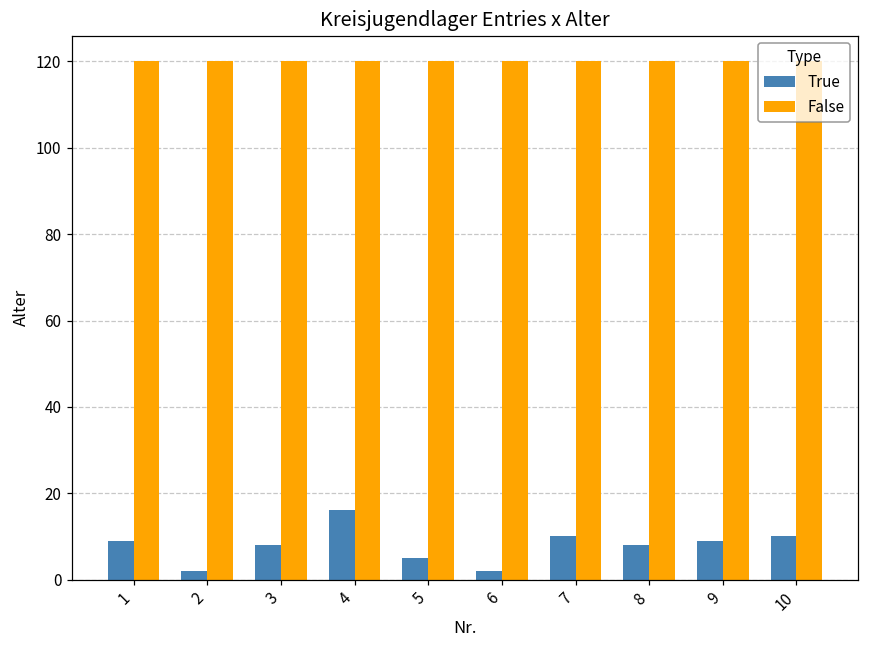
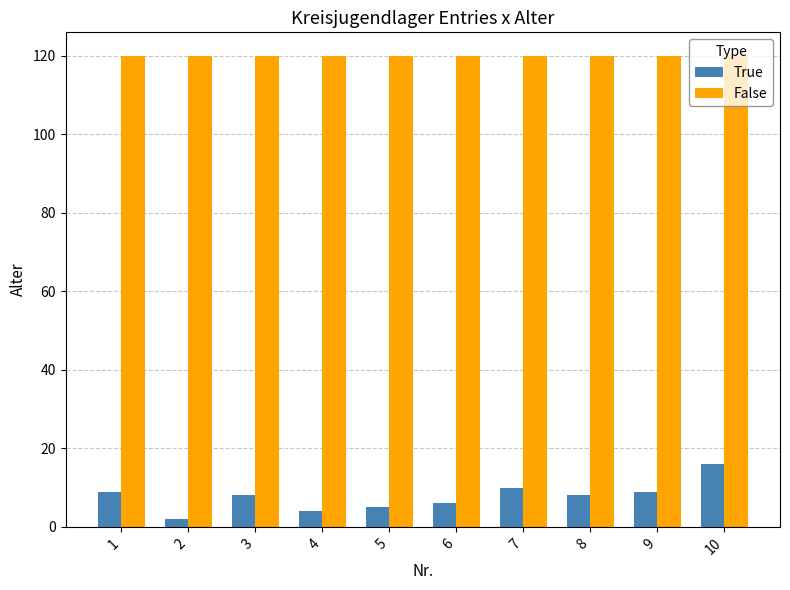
  {
    "True": {
      "1": 9,
      "2": 2,
      "3": 8,
-     "4": 16,
+     "4": 4,
      "5": 5,
-     "6": 2,
+     "6": 6,
      "7": 10,
      "8": 8,
      "9": 9,
-     "10": 10
+     "10": 16
    },
    "False": {
      "1": 120,
      "2": 120,
      "3": 120,
      "4": 120,
      "5": 120,
      "6": 120,
      "7": 120,
      "8": 120,
      "9": 120
    }
  }
